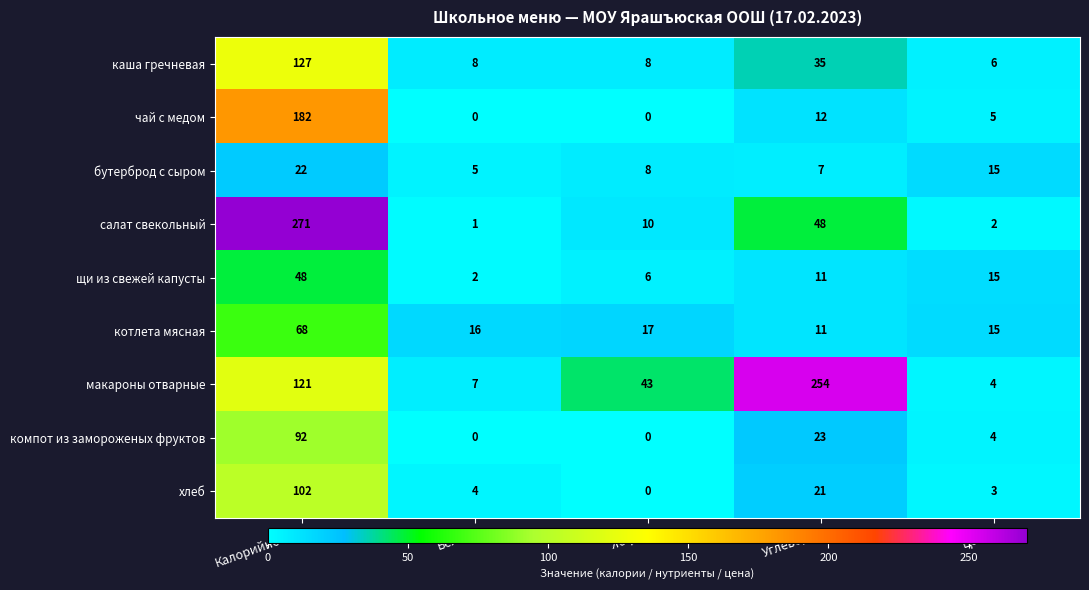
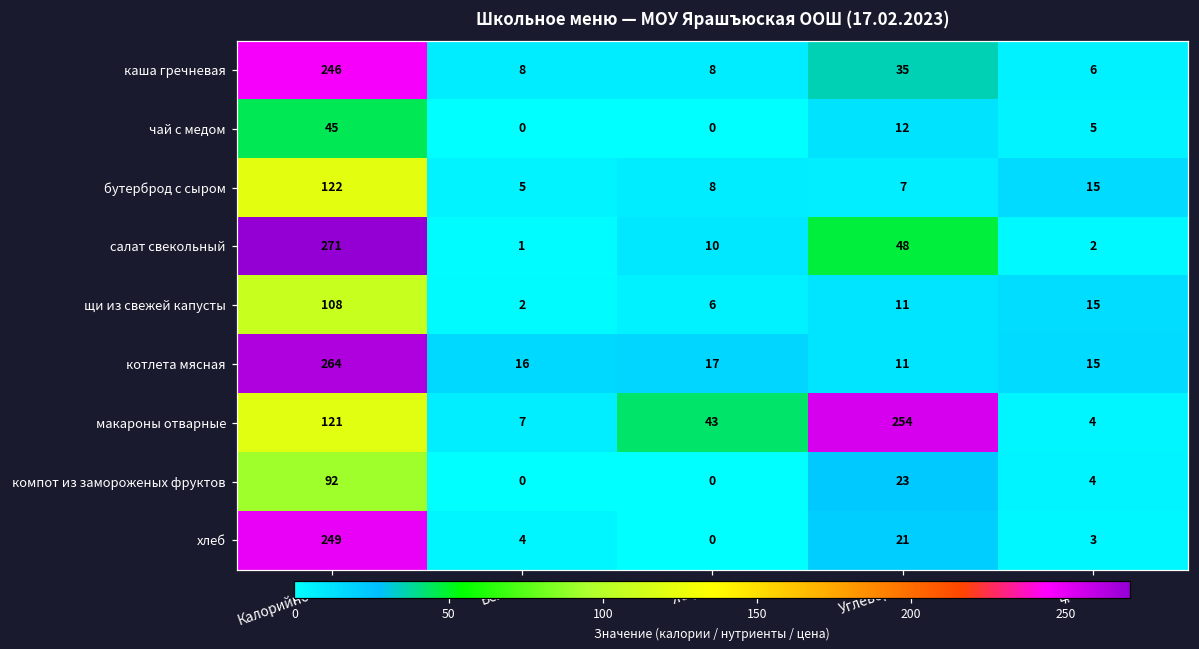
  {
    "каша гречневая": {
-     "Калорийность": 127
+     "Калорийность": 246
    },
    "чай с медом": {
-     "Калорийность": 182
+     "Калорийность": 45
    },
    "бутерброд с сыром": {
-     "Калорийность": 22
+     "Калорийность": 122
    },
    "салат свекольный": {
      "Калорийность": 271
    },
    "щи из свежей капусты": {
-     "Калорийность": 48
+     "Калорийность": 108
    },
    "котлета мясная": {
-     "Калорийность": 68
+     "Калорийность": 264
    },
    "макароны отварные": {
      "Калорийность": 121
    },
    "компот из замороженых фруктов": {
      "Калорийность": 92
    },
    "хлеб": {
-     "Калорийность": 102
+     "Калорийность": 249
    }
  }
